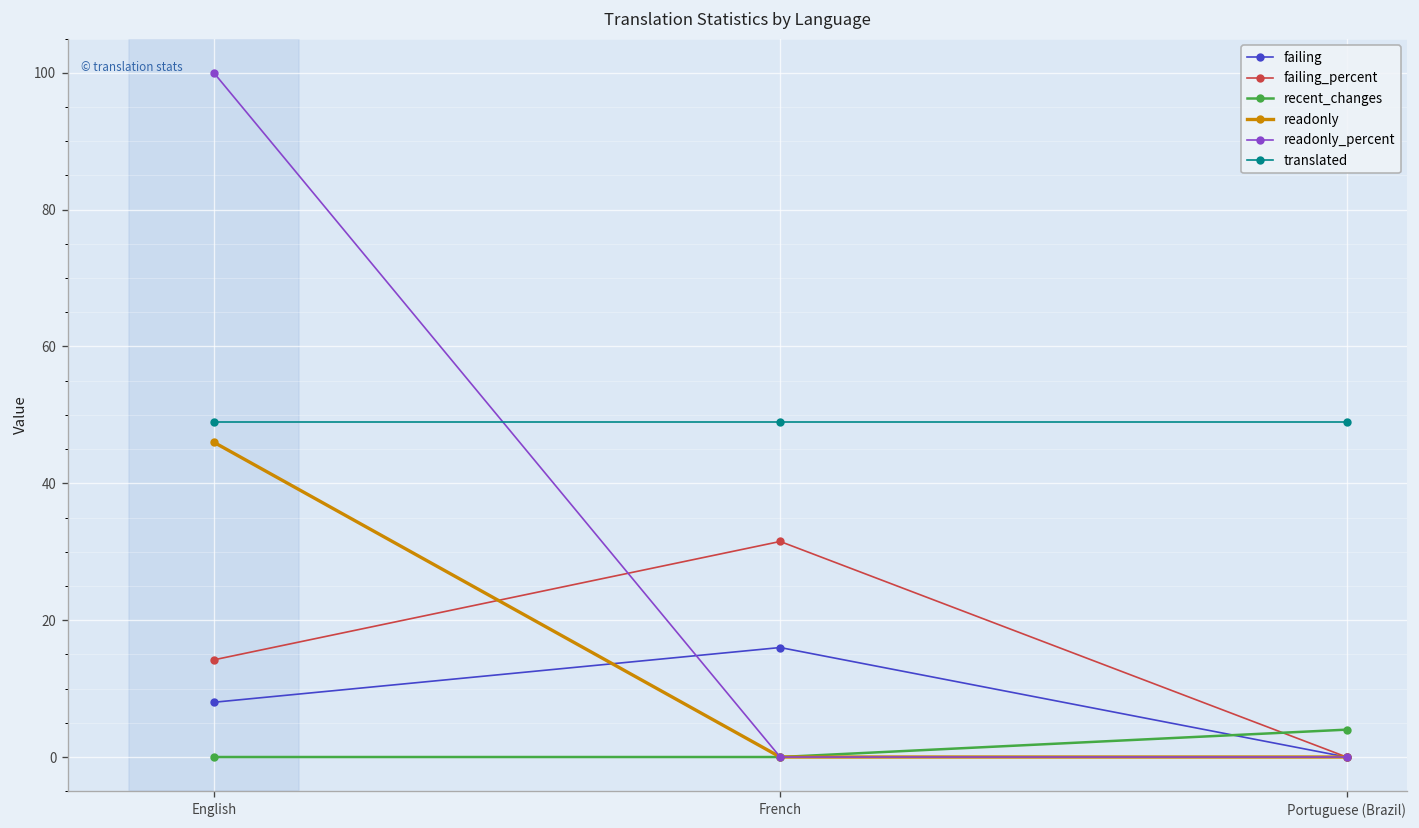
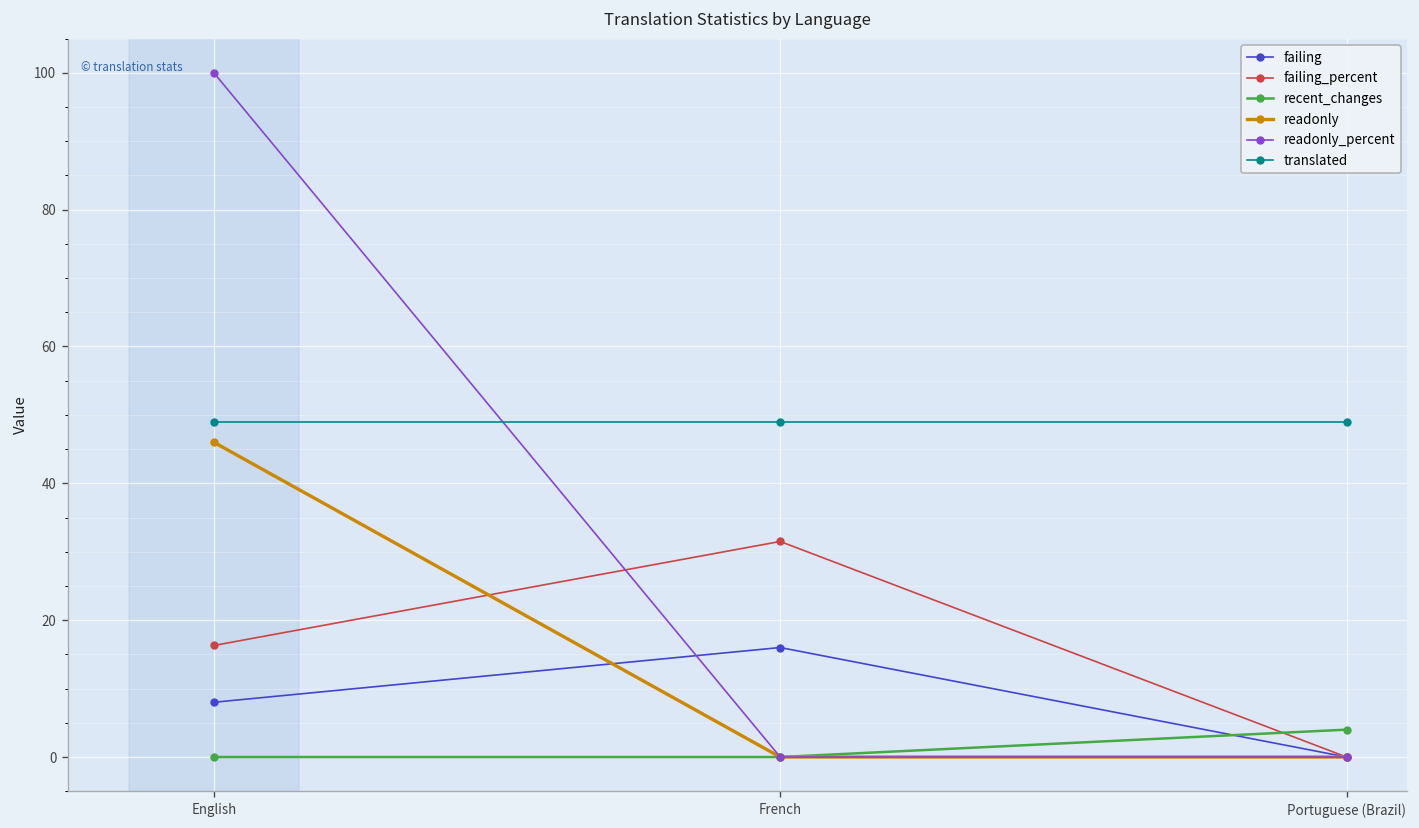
  {
    "failing": {
      "English": 8,
      "French": 16
    },
    "failing_percent": {
-     "English": 14,
+     "English": 16,
      "French": 32
    },
    "recent_changes": {
      "English": 0,
      "Portuguese (Brazil)": 4
    },
    "readonly": {
      "English": 46
    },
    "readonly_percent": {
      "English": 100
    },
    "translated": {
      "English": 49,
      "French": 49,
      "Portuguese (Brazil)": 49
    }
  }
